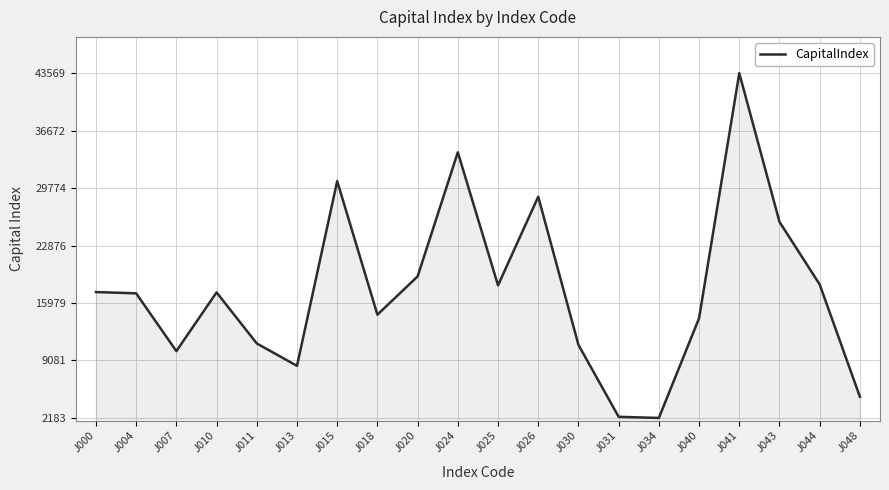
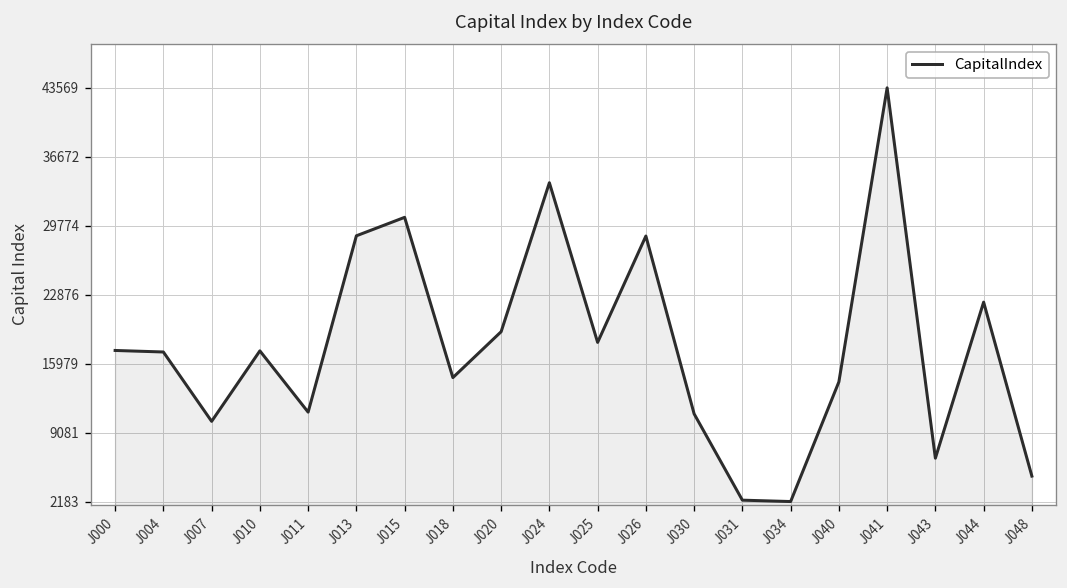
  {
    "J000": 17000,
    "J004": 17000,
    "J007": 10000,
    "J010": 17000,
    "J011": 11000,
-   "J013": 8000,
+   "J013": 29000,
    "J015": 31000,
    "J018": 15000,
    "J020": 19000,
    "J024": 34000,
    "J025": 18000,
    "J026": 29000,
    "J030": 11000,
    "J031": 2000,
    "J034": 2000,
    "J040": 14000,
    "J041": 44000,
-   "J043": 26000,
-   "J044": 18000,
+   "J043": 7000,
+   "J044": 22000,
    "J048": 5000
  }
